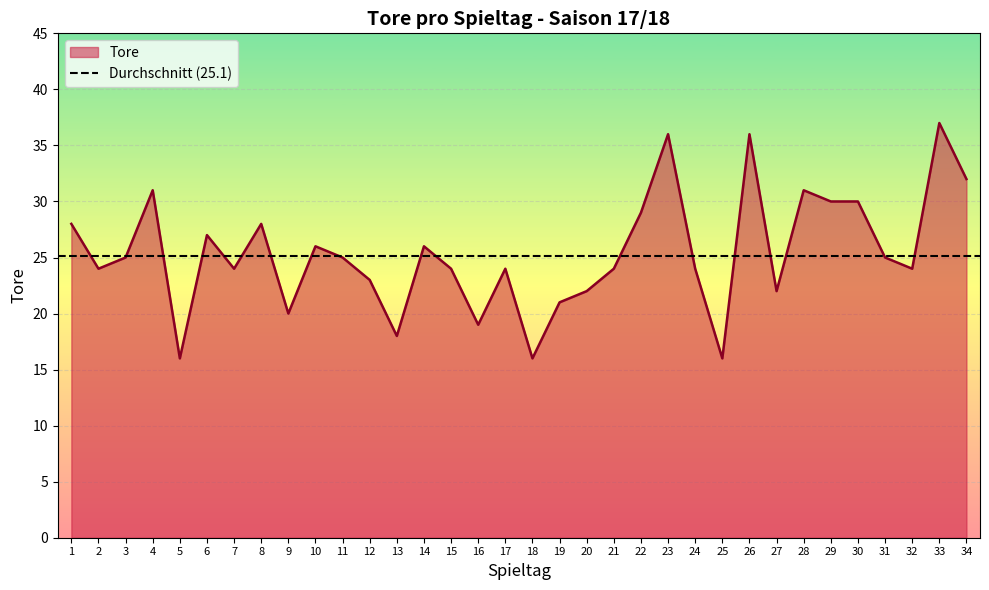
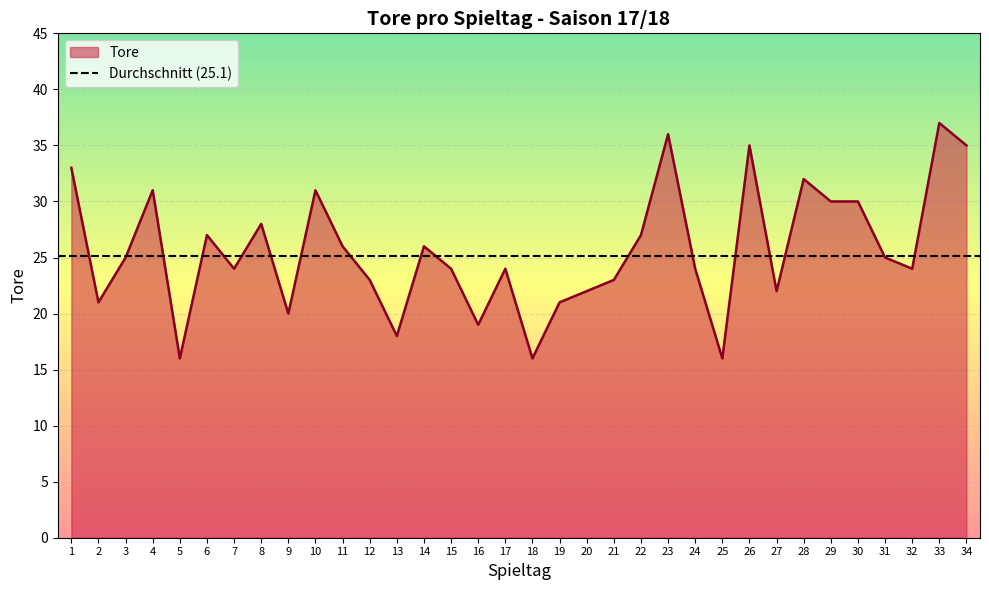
  {
-   "1": 28,
-   "2": 24,
+   "1": 33,
+   "2": 21,
    "3": 25,
    "4": 31,
    "5": 16,
    "6": 27,
    "7": 24,
    "8": 28,
    "9": 20,
-   "10": 26,
-   "11": 25,
+   "10": 31,
+   "11": 26,
    "12": 23,
    "13": 18,
    "14": 26,
    "15": 24,
    "16": 19,
    "17": 24,
    "18": 16,
    "19": 21,
    "20": 22,
-   "21": 24,
-   "22": 29,
+   "21": 23,
+   "22": 27,
    "23": 36,
    "24": 24,
    "25": 16,
-   "26": 36,
+   "26": 35,
    "27": 22,
-   "28": 31,
+   "28": 32,
    "29": 30,
    "30": 30,
    "31": 25,
    "32": 24,
    "33": 37,
-   "34": 32
+   "34": 35
  }
